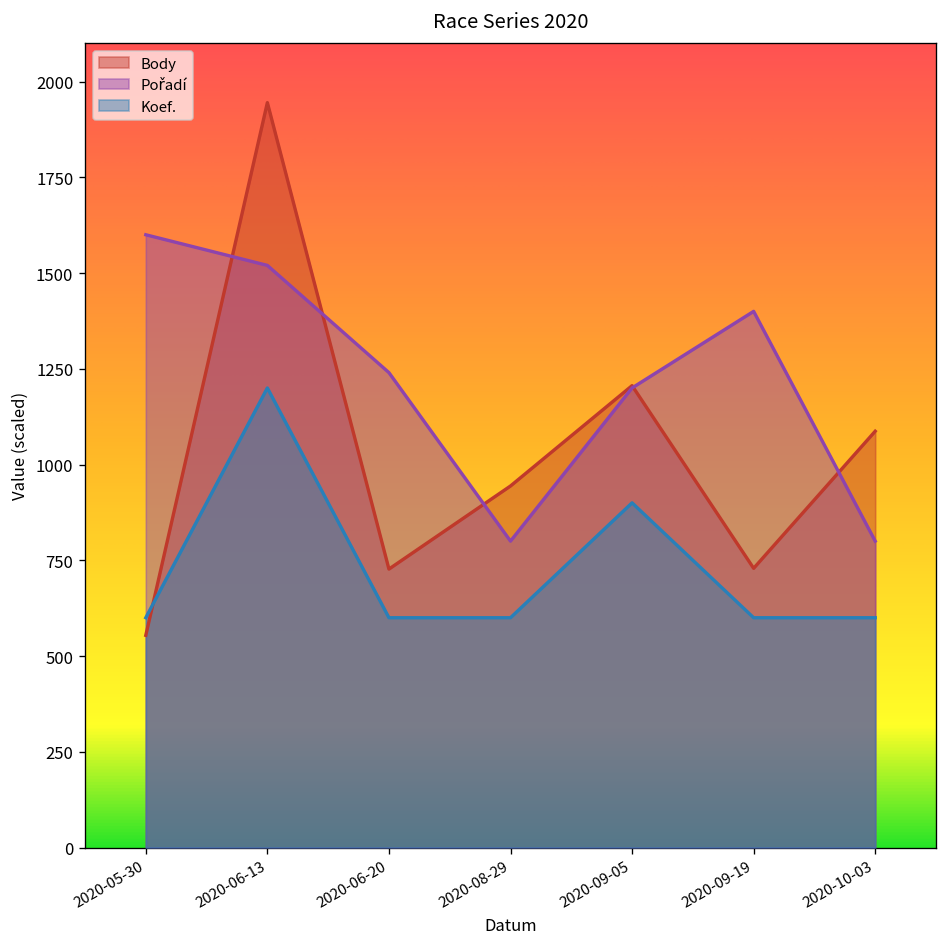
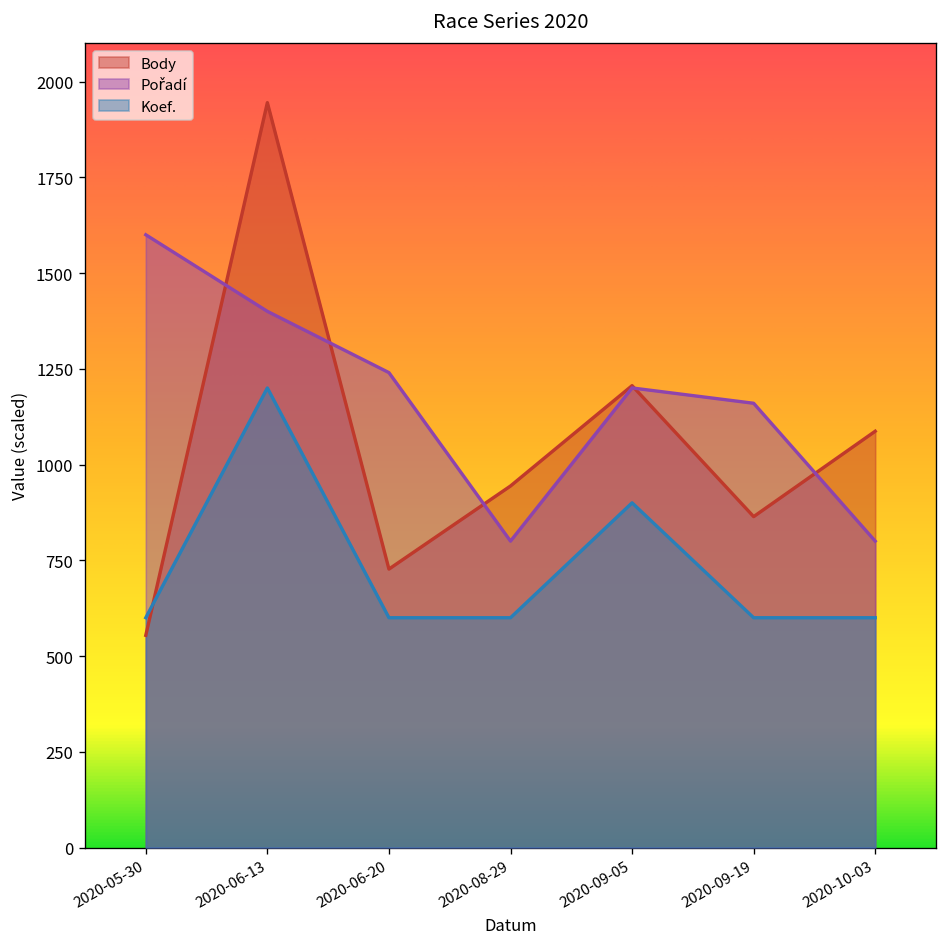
  {
    "Body": {
      "2020-05-30": 550,
      "2020-06-13": 1950,
      "2020-06-20": 730,
      "2020-08-29": 940,
-     "2020-09-19": 730,
+     "2020-09-19": 860,
      "2020-10-03": 1090
    },
    "Pořadí": {
      "2020-05-30": 1600,
-     "2020-06-13": 1520,
+     "2020-06-13": 1400,
      "2020-06-20": 1240,
      "2020-08-29": 800,
-     "2020-09-19": 1400,
+     "2020-09-19": 1160,
      "2020-10-03": 800
    },
    "Koef.": {
      "2020-05-30": 600,
      "2020-06-13": 1200,
      "2020-06-20": 600,
      "2020-08-29": 600,
      "2020-09-05": 900,
      "2020-09-19": 600,
      "2020-10-03": 600
    }
  }
